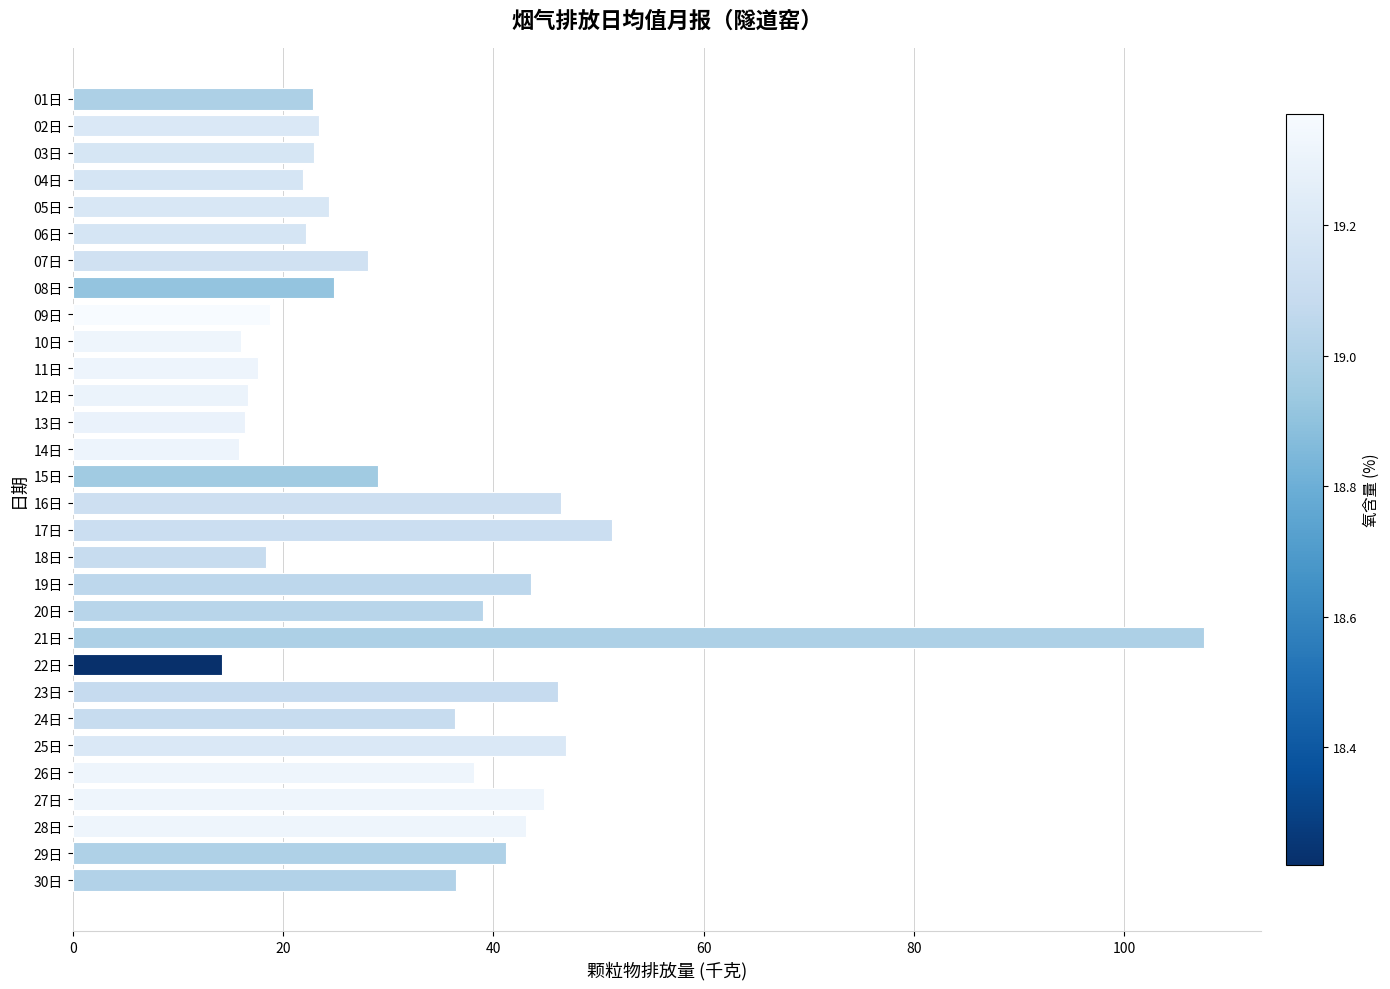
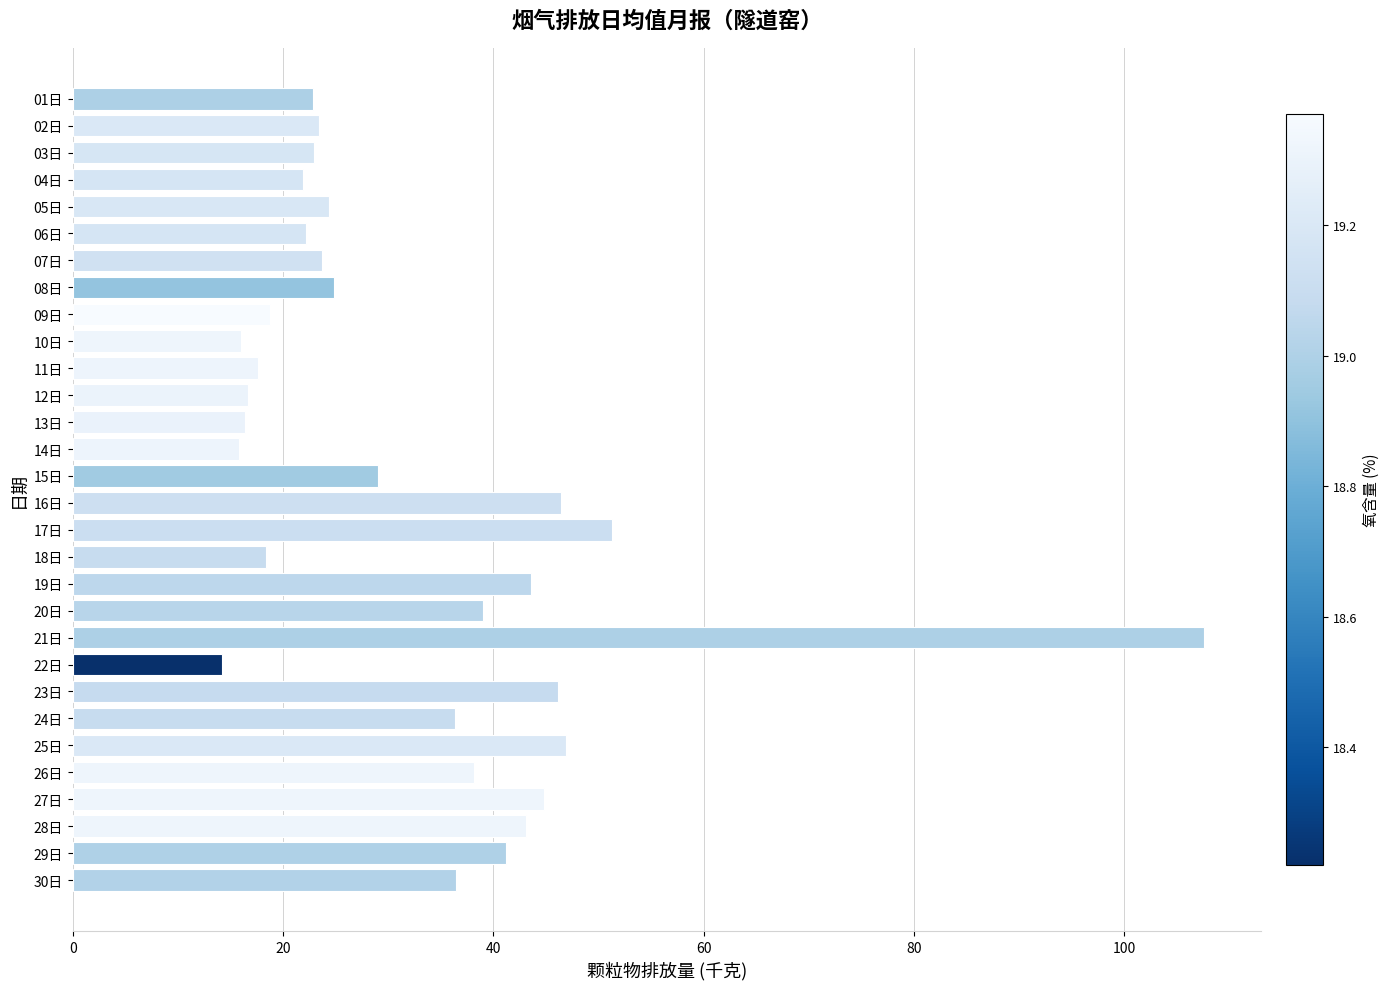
  {
    "01日": 22.8,
    "02日": 23.4,
    "03日": 22.9,
    "04日": 21.9,
    "05日": 24.4,
    "06日": 22.2,
-   "07日": 28.1,
+   "07日": 23.7,
    "08日": 24.9,
    "09日": 18.7,
    "10日": 16.0,
    "11日": 17.6,
    "12日": 16.7,
    "13日": 16.4,
    "14日": 15.8,
    "15日": 29.0,
    "16日": 46.4,
    "17日": 51.3,
    "18日": 18.4,
    "19日": 43.6,
    "20日": 39.0,
    "21日": 107.6,
    "22日": 14.2,
    "23日": 46.2,
    "24日": 36.3,
    "25日": 46.9,
    "26日": 38.2,
    "27日": 44.9,
    "28日": 43.1,
    "29日": 41.2,
    "30日": 36.5
  }
